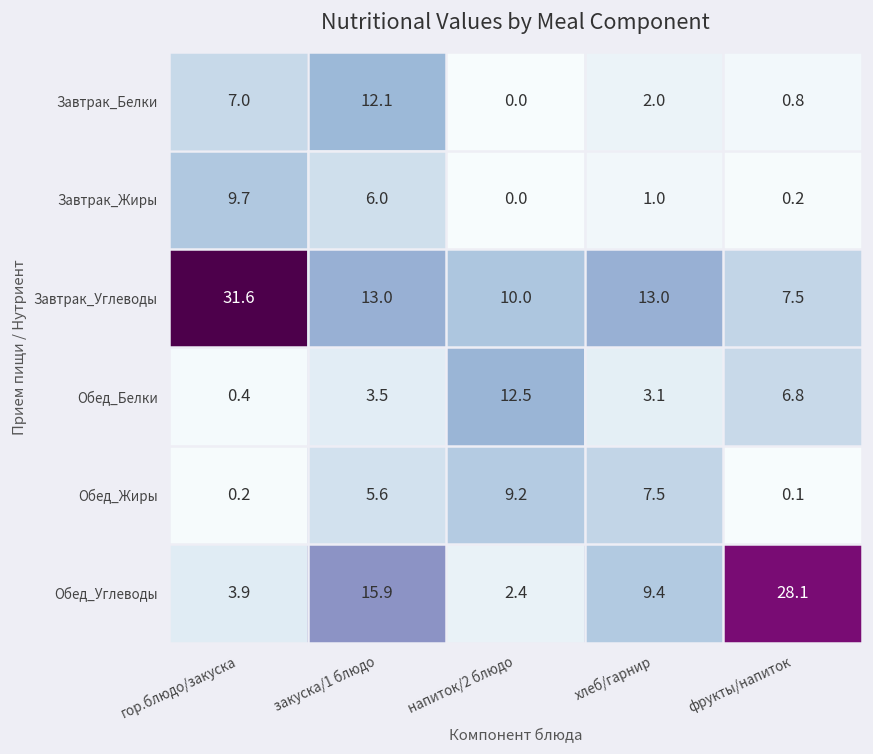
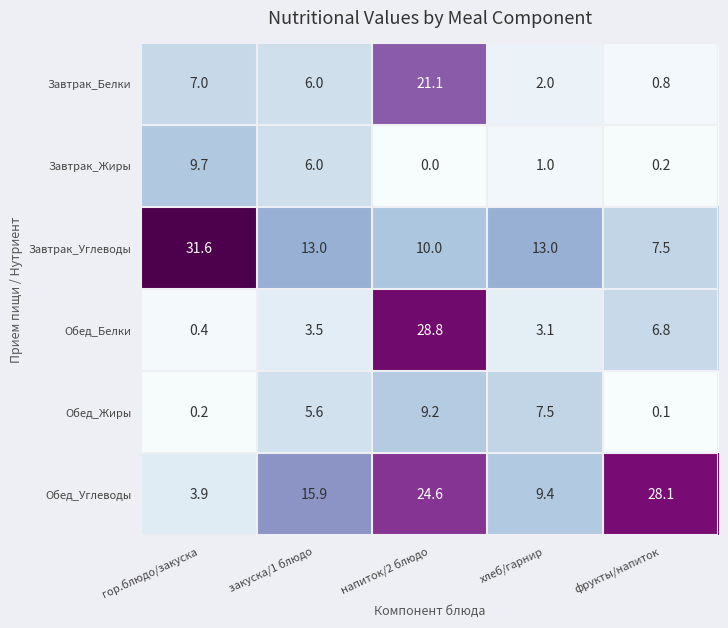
  {
    "Завтрак_Белки": {
      "гор.блюдо/закуска": 7.0,
-     "закуска/1 блюдо": 12.1,
-     "напиток/2 блюдо": 0.0,
+     "закуска/1 блюдо": 6.0,
+     "напиток/2 блюдо": 21.1,
      "хлеб/гарнир": 2.0,
      "фрукты/напиток": 0.8
    },
    "Завтрак_Жиры": {
      "гор.блюдо/закуска": 9.7,
      "закуска/1 блюдо": 6.0,
      "напиток/2 блюдо": 0.0,
      "хлеб/гарнир": 1.0,
      "фрукты/напиток": 0.2
    },
    "Завтрак_Углеводы": {
      "гор.блюдо/закуска": 31.6,
      "закуска/1 блюдо": 13.0,
      "напиток/2 блюдо": 10.0,
      "хлеб/гарнир": 13.0,
      "фрукты/напиток": 7.5
    },
    "Обед_Белки": {
      "гор.блюдо/закуска": 0.4,
      "закуска/1 блюдо": 3.5,
-     "напиток/2 блюдо": 12.5,
+     "напиток/2 блюдо": 28.8,
      "хлеб/гарнир": 3.1,
      "фрукты/напиток": 6.8
    },
    "Обед_Жиры": {
      "гор.блюдо/закуска": 0.2,
      "закуска/1 блюдо": 5.6,
      "напиток/2 блюдо": 9.2,
      "хлеб/гарнир": 7.5,
      "фрукты/напиток": 0.1
    },
    "Обед_Углеводы": {
      "гор.блюдо/закуска": 3.9,
      "закуска/1 блюдо": 15.9,
-     "напиток/2 блюдо": 2.4,
+     "напиток/2 блюдо": 24.6,
      "хлеб/гарнир": 9.4,
      "фрукты/напиток": 28.1
    }
  }
